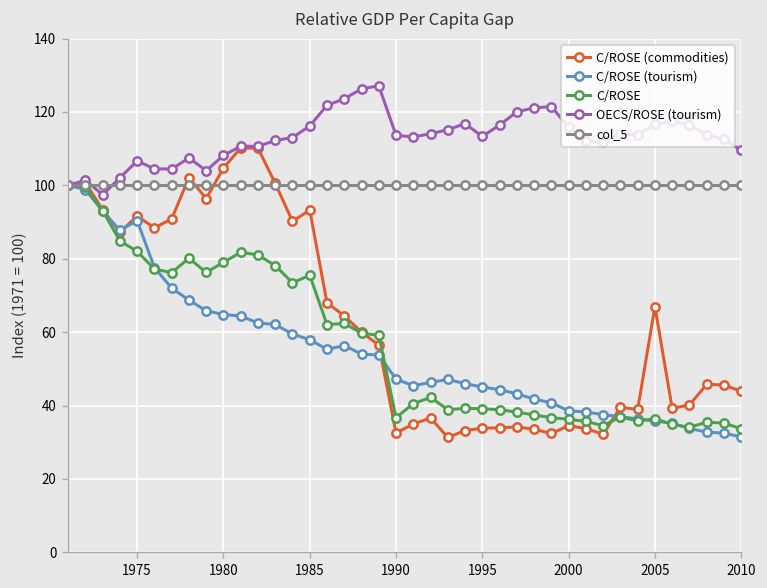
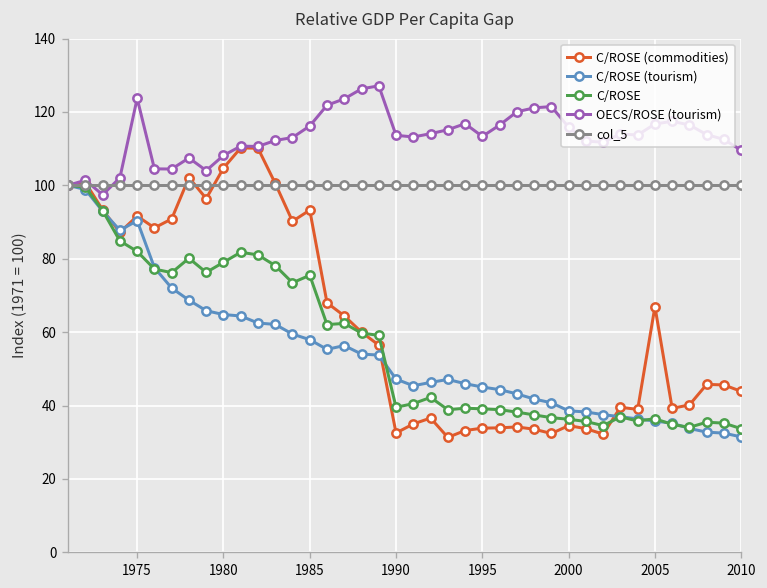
  {
    "C/ROSE (commodities)": {
      "1975": 92,
      "1980": 105,
      "1985": 93,
      "1990": 33,
      "1995": 34,
      "2000": 35,
      "2005": 67,
      "2010": 44
    },
    "C/ROSE (tourism)": {
      "1975": 90,
      "1980": 65,
      "1985": 58,
      "1990": 47,
      "1995": 45,
      "2000": 39,
      "2010": 31
    },
    "C/ROSE": {
      "1975": 82,
      "1980": 79,
      "1985": 75,
-     "1990": 37,
+     "1990": 40,
      "1995": 39,
      "2000": 36,
      "2010": 34
    },
    "OECS/ROSE (tourism)": {
-     "1975": 107,
+     "1975": 124,
      "1980": 108,
      "1985": 116,
      "1990": 114,
      "1995": 113,
      "2010": 110
    },
    "col_5": {
      "1975": 100,
      "1980": 100,
      "1985": 100,
      "1990": 100,
      "1995": 100,
      "2000": 100,
      "2005": 100,
      "2010": 100
    }
  }
